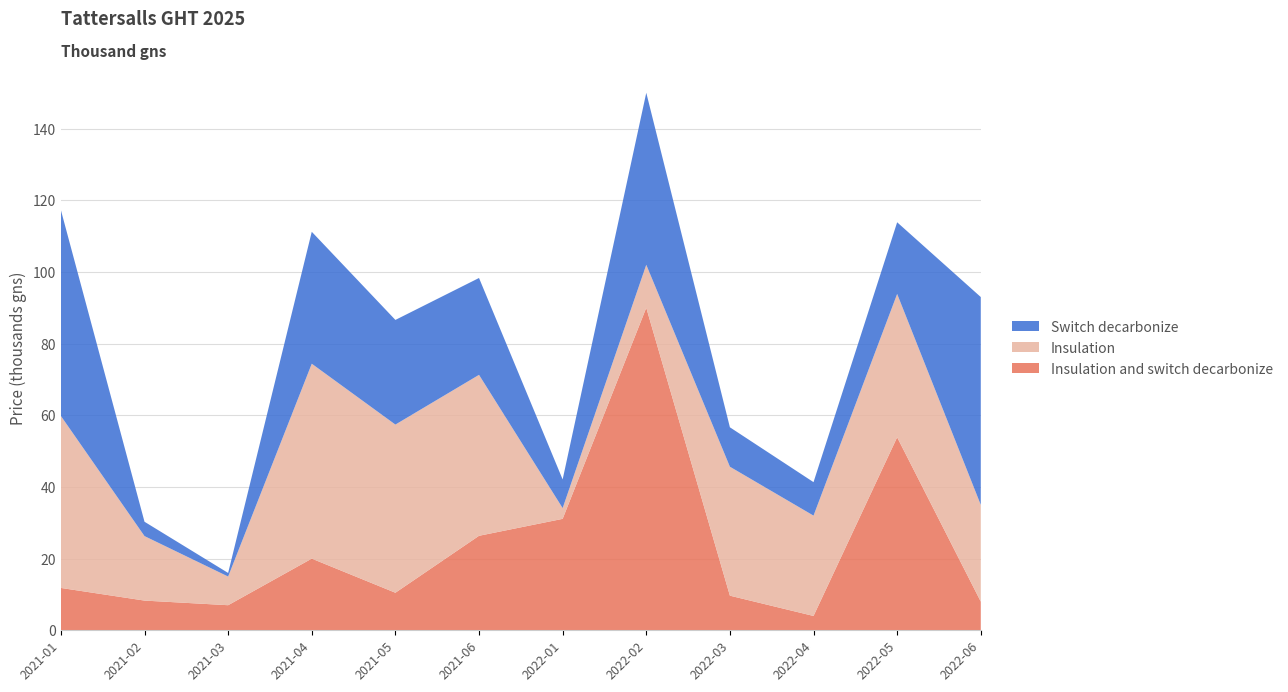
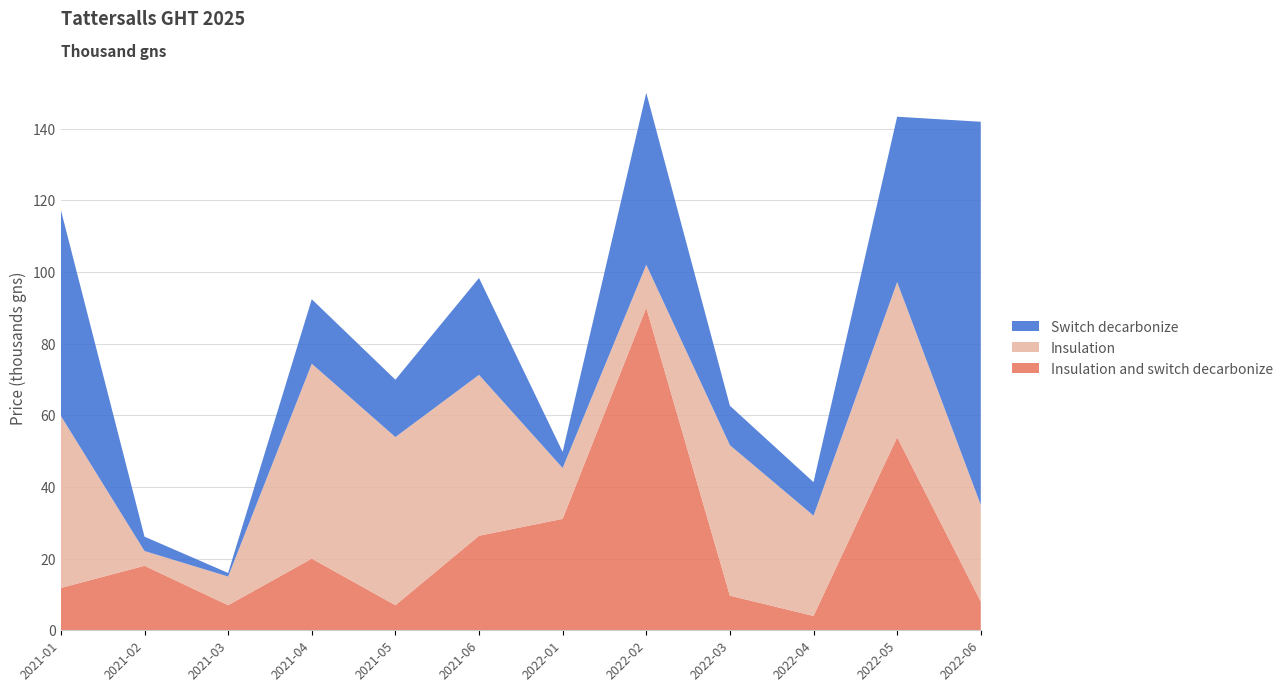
  {
    "Insulation and switch decarbonize": {
      "2021-01": 12,
-     "2021-02": 8,
+     "2021-02": 18,
      "2021-03": 7,
      "2021-04": 20,
-     "2021-05": 10,
+     "2021-05": 7,
      "2021-06": 26,
      "2022-01": 31,
      "2022-02": 90,
      "2022-03": 10,
      "2022-04": 4,
      "2022-05": 54,
      "2022-06": 8
    },
    "Insulation": {
      "2021-01": 48,
-     "2021-02": 18,
+     "2021-02": 4,
      "2021-03": 8,
      "2021-04": 54,
      "2021-05": 47,
      "2021-06": 45,
-     "2022-01": 3,
+     "2022-01": 14,
      "2022-02": 12,
-     "2022-03": 36,
+     "2022-03": 42,
      "2022-04": 28,
-     "2022-05": 40,
+     "2022-05": 43,
      "2022-06": 27
    },
    "Switch decarbonize": {
      "2021-01": 57,
      "2021-02": 4,
      "2021-03": 1,
-     "2021-04": 37,
-     "2021-05": 29,
+     "2021-04": 18,
+     "2021-05": 16,
      "2021-06": 27,
-     "2022-01": 8,
+     "2022-01": 4,
      "2022-02": 48,
      "2022-03": 11,
      "2022-04": 9,
-     "2022-05": 20,
-     "2022-06": 58
+     "2022-05": 46,
+     "2022-06": 107
    }
  }
